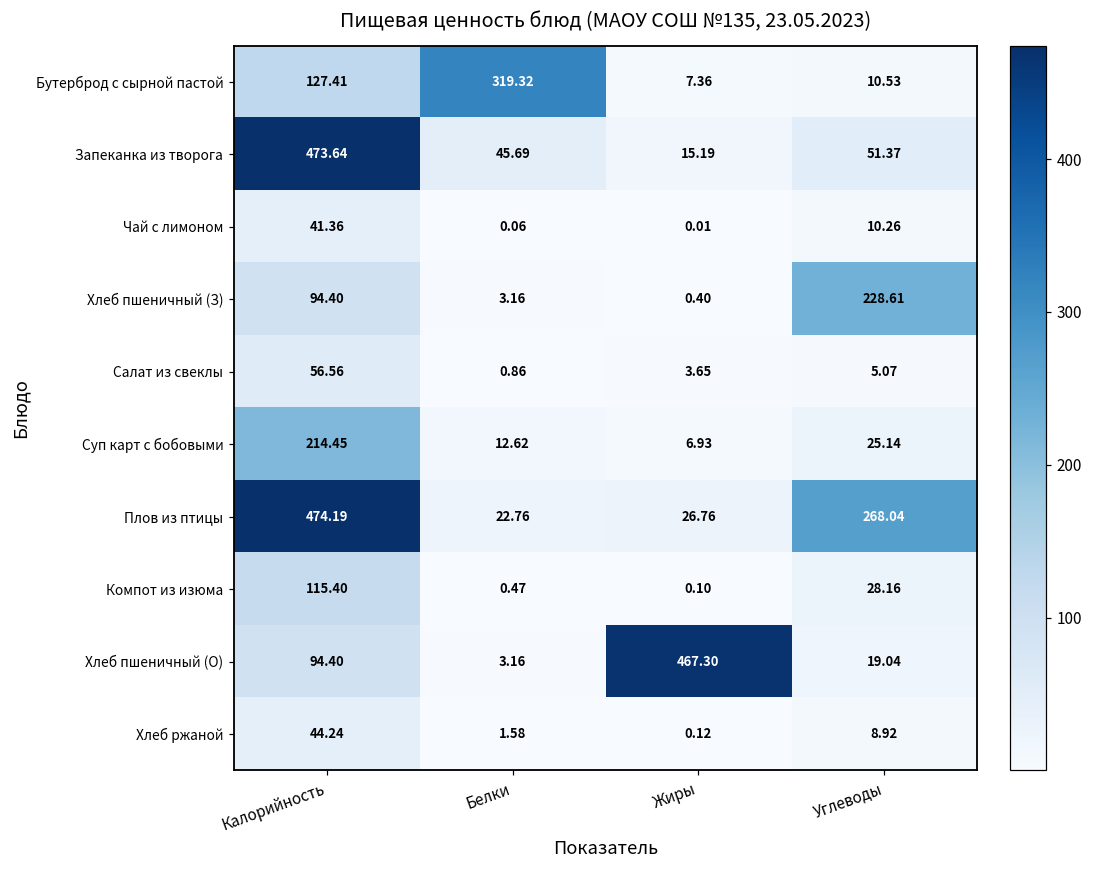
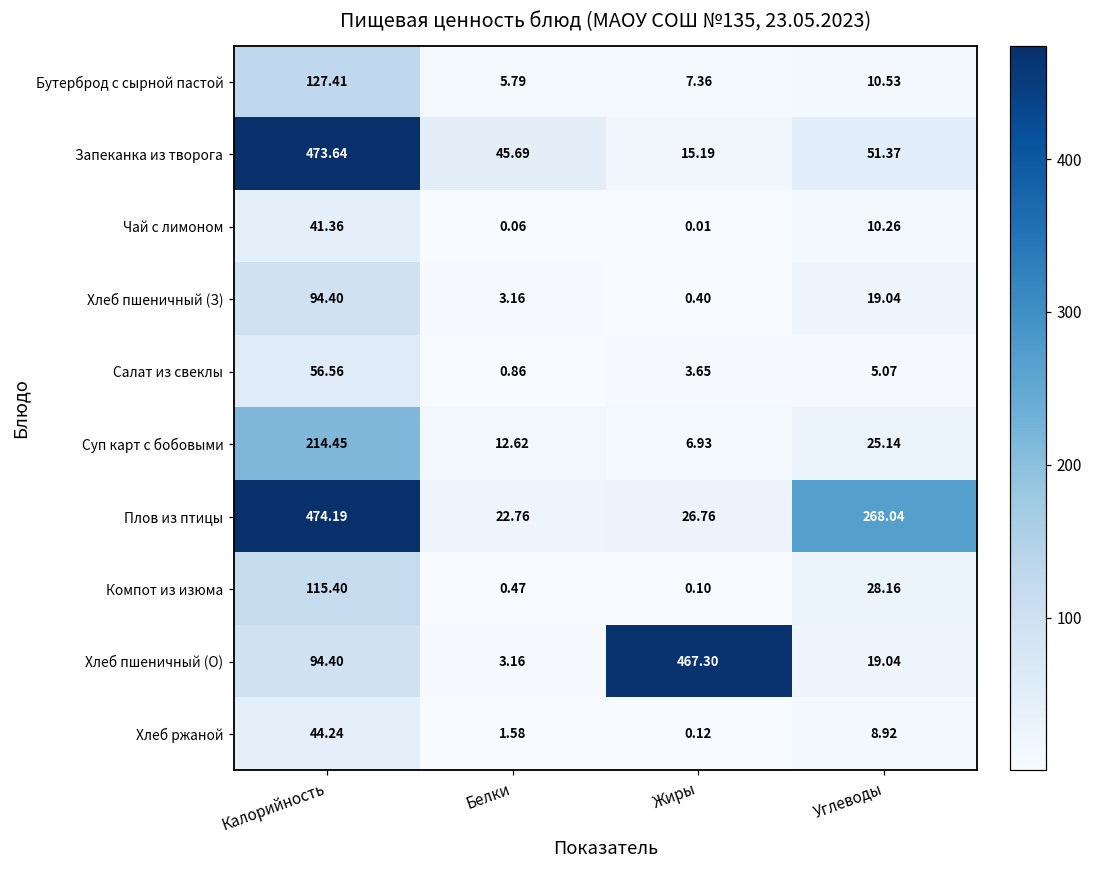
  {
    "Бутерброд с сырной пастой": {
      "Калорийность": 127.41,
-     "Белки": 319.32,
+     "Белки": 5.79,
      "Жиры": 7.36,
      "Углеводы": 10.53
    },
    "Запеканка из творога": {
      "Калорийность": 473.64,
      "Белки": 45.69,
      "Жиры": 15.19,
      "Углеводы": 51.37
    },
    "Чай с лимоном": {
      "Калорийность": 41.36,
      "Белки": 0.06,
      "Жиры": 0.01,
      "Углеводы": 10.26
    },
    "Хлеб пшеничный (З)": {
      "Калорийность": 94.40,
      "Белки": 3.16,
      "Жиры": 0.40,
-     "Углеводы": 228.61
+     "Углеводы": 19.04
    },
    "Салат из свеклы": {
      "Калорийность": 56.56,
      "Белки": 0.86,
      "Жиры": 3.65,
      "Углеводы": 5.07
    },
    "Суп карт с бобовыми": {
      "Калорийность": 214.45,
      "Белки": 12.62,
      "Жиры": 6.93,
      "Углеводы": 25.14
    },
    "Плов из птицы": {
      "Калорийность": 474.19,
      "Белки": 22.76,
      "Жиры": 26.76,
      "Углеводы": 268.04
    },
    "Компот из изюма": {
      "Калорийность": 115.40,
      "Белки": 0.47,
      "Жиры": 0.10,
      "Углеводы": 28.16
    },
    "Хлеб пшеничный (О)": {
      "Калорийность": 94.40,
      "Белки": 3.16,
      "Жиры": 467.30,
      "Углеводы": 19.04
    },
    "Хлеб ржаной": {
      "Калорийность": 44.24,
      "Белки": 1.58,
      "Жиры": 0.12,
      "Углеводы": 8.92
    }
  }
